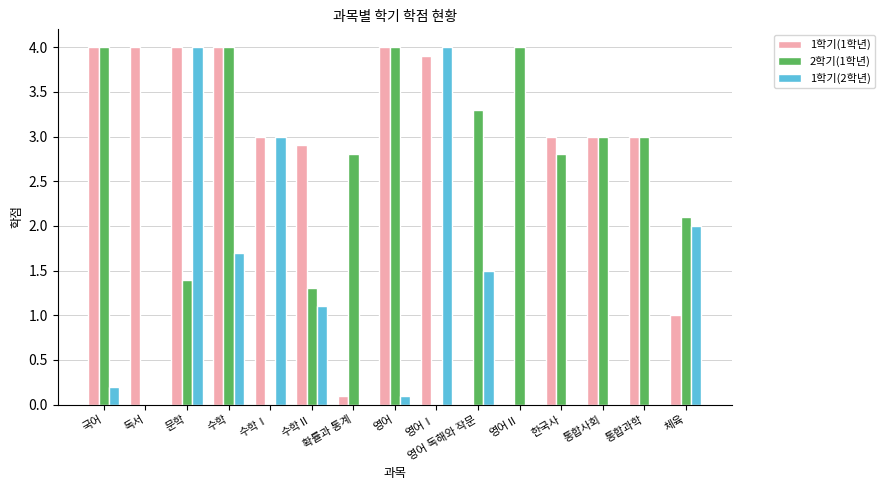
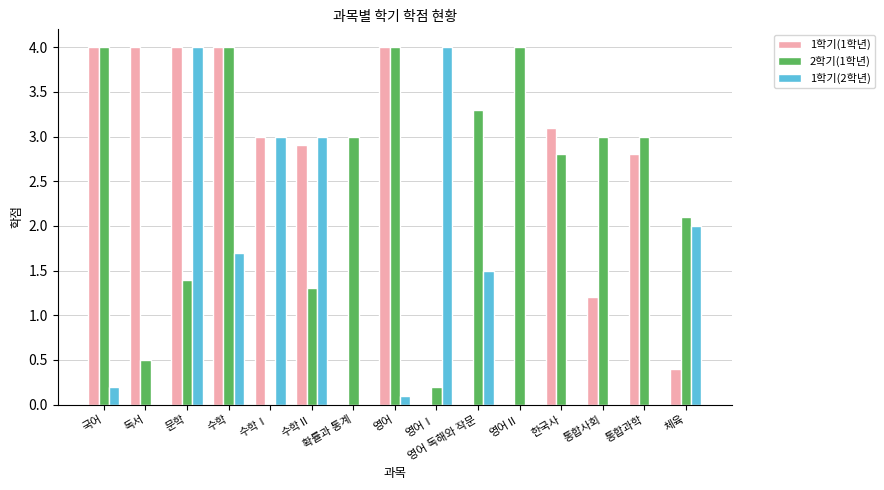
  {
    "1학기(1학년)": {
      "국어": 4.0,
      "독서": 4.0,
      "문학": 4.0,
      "수학": 4.0,
      "수학Ⅰ": 3.0,
      "수학Ⅱ": 2.9,
-     "확률과 통계": 0.1,
+     "확률과 통계": 0.0,
      "영어": 4.0,
-     "영어Ⅰ": 3.9,
+     "영어Ⅰ": 0.0,
      "영어 독해와 작문": 0.0,
      "영어Ⅱ": 0.0,
-     "한국사": 3.0,
-     "통합사회": 3.0,
-     "통합과학": 3.0,
-     "체육": 1.0
+     "한국사": 3.1,
+     "통합사회": 1.2,
+     "통합과학": 2.8,
+     "체육": 0.4
    },
    "2학기(1학년)": {
      "국어": 4.0,
-     "독서": 0.0,
+     "독서": 0.5,
      "문학": 1.4,
      "수학": 4.0,
      "수학Ⅰ": 0.0,
      "수학Ⅱ": 1.3,
-     "확률과 통계": 2.8,
+     "확률과 통계": 3.0,
      "영어": 4.0,
-     "영어Ⅰ": 0.0,
+     "영어Ⅰ": 0.2,
      "영어 독해와 작문": 3.3,
      "영어Ⅱ": 4.0,
      "한국사": 2.8,
      "통합사회": 3.0,
      "통합과학": 3.0,
      "체육": 2.1
    },
    "1학기(2학년)": {
      "국어": 0.2,
      "독서": 0.0,
      "문학": 4.0,
      "수학": 1.7,
      "수학Ⅰ": 3.0,
-     "수학Ⅱ": 1.1,
+     "수학Ⅱ": 3.0,
      "확률과 통계": 0.0,
      "영어": 0.1,
      "영어Ⅰ": 4.0,
      "영어 독해와 작문": 1.5,
      "영어Ⅱ": 0.0,
      "한국사": 0.0,
      "통합사회": 0.0,
      "통합과학": 0.0,
      "체육": 2.0
    }
  }
